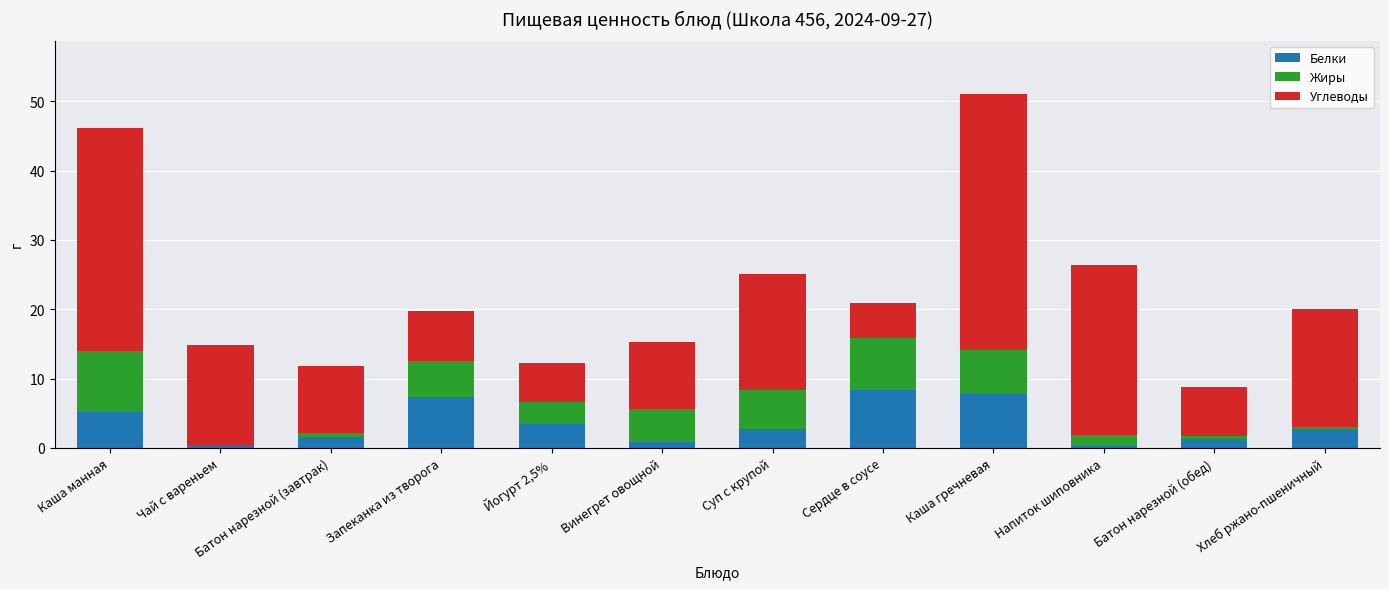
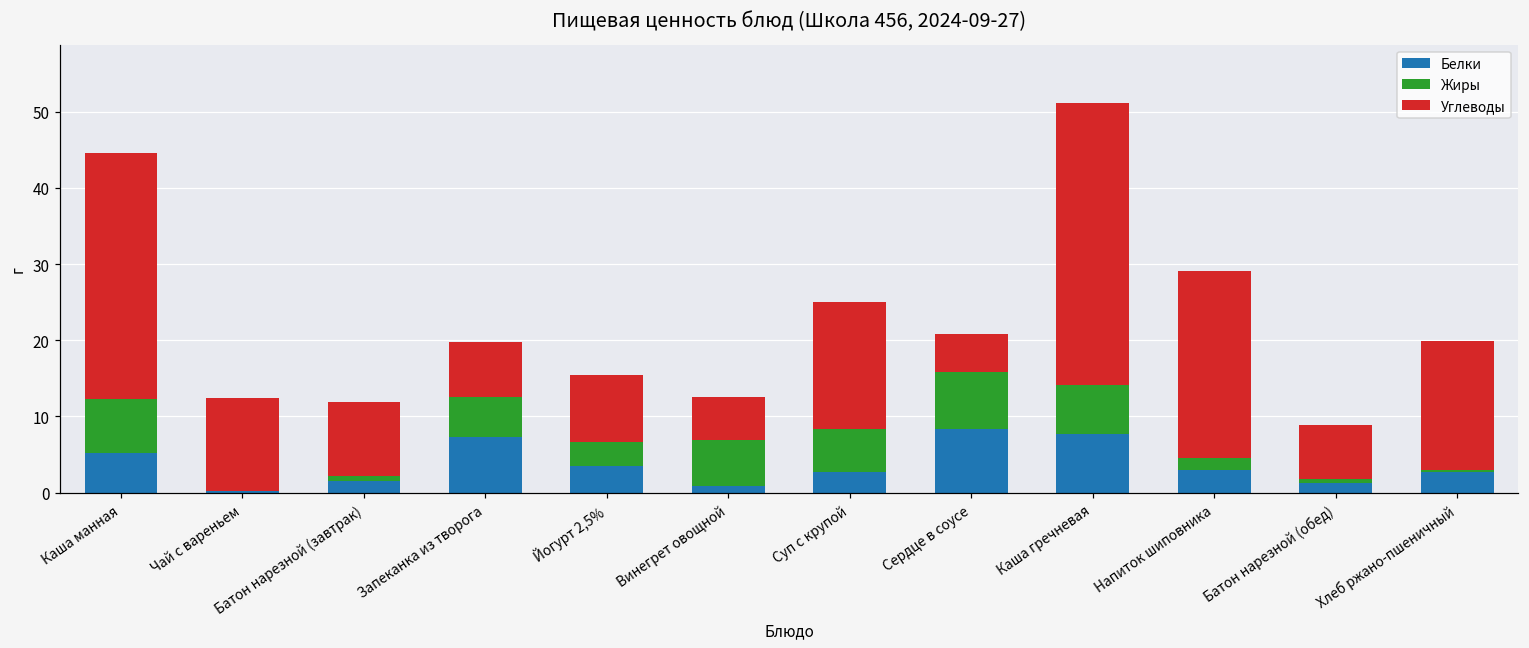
  {
    "Белки": {
      "Каша манная": 5,
      "Батон нарезной (завтрак)": 2,
      "Запеканка из творога": 7,
      "Йогурт 2,5%": 4,
      "Винегрет овощной": 1,
      "Суп с крупой": 3,
      "Сердце в соусе": 8,
      "Каша гречневая": 8,
-     "Напиток шиповника": 0,
+     "Напиток шиповника": 3,
      "Батон нарезной (обед)": 1,
      "Хлеб ржано-пшеничный": 3
    },
    "Жиры": {
-     "Каша манная": 9,
+     "Каша манная": 7,
      "Чай с вареньем": 0,
      "Батон нарезной (завтрак)": 1,
      "Запеканка из творога": 5,
      "Йогурт 2,5%": 3,
-     "Винегрет овощной": 5,
+     "Винегрет овощной": 6,
      "Суп с крупой": 6,
      "Сердце в соусе": 7,
      "Каша гречневая": 6,
      "Напиток шиповника": 2,
      "Батон нарезной (обед)": 0
    },
    "Углеводы": {
      "Каша манная": 32,
-     "Чай с вареньем": 15,
+     "Чай с вареньем": 12,
      "Батон нарезной (завтрак)": 10,
      "Запеканка из творога": 7,
-     "Йогурт 2,5%": 6,
-     "Винегрет овощной": 10,
+     "Йогурт 2,5%": 9,
+     "Винегрет овощной": 6,
      "Суп с крупой": 17,
      "Сердце в соусе": 5,
      "Каша гречневая": 37,
      "Напиток шиповника": 25,
      "Батон нарезной (обед)": 7,
      "Хлеб ржано-пшеничный": 17
    }
  }
